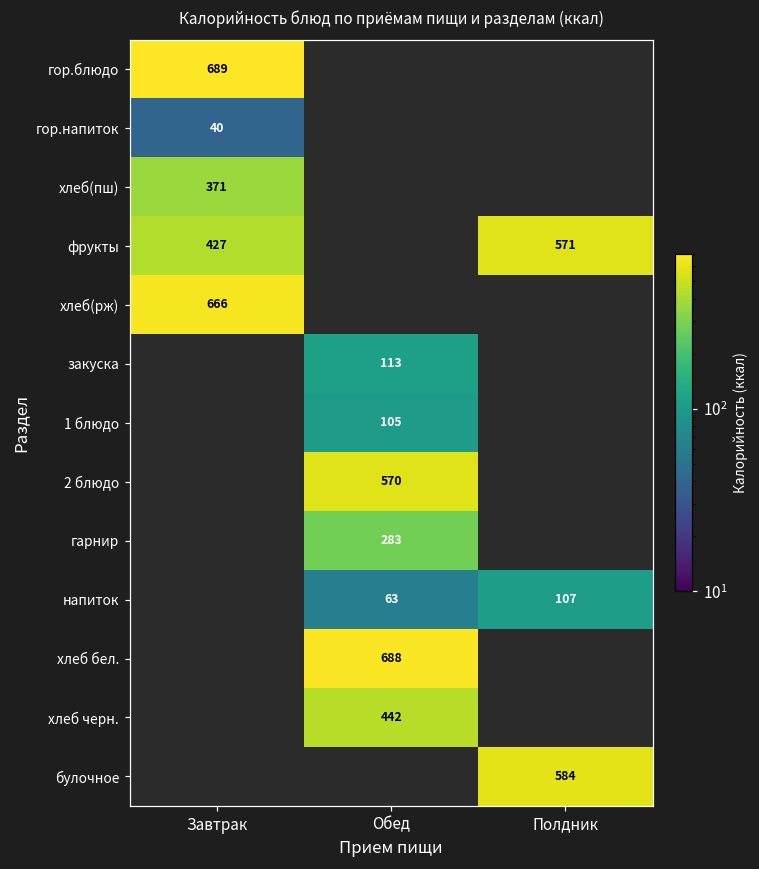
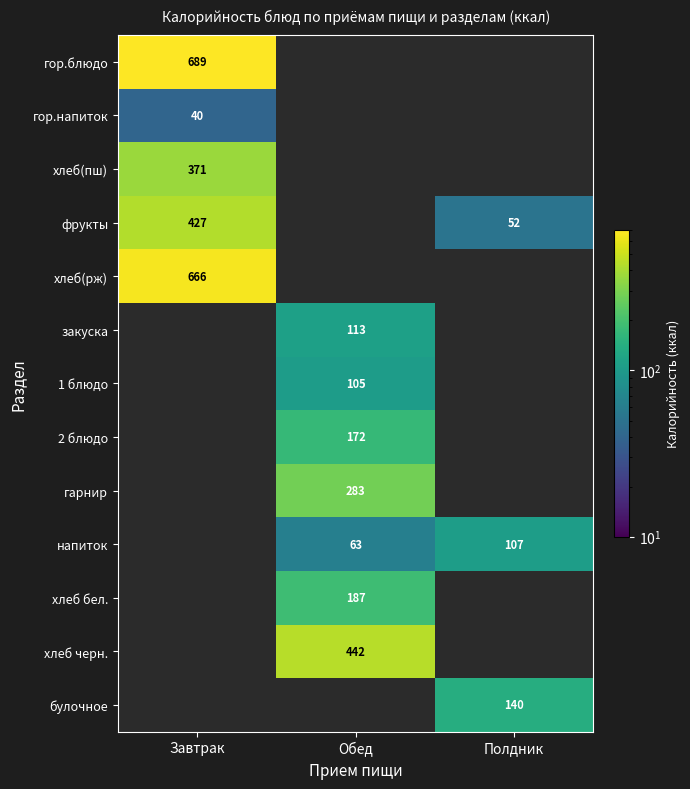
  {
    "гор.блюдо": {
      "Завтрак": 689
    },
    "гор.напиток": {
      "Завтрак": 40
    },
    "хлеб(пш)": {
      "Завтрак": 371
    },
    "фрукты": {
      "Завтрак": 427,
-     "Полдник": 571
+     "Полдник": 52
    },
    "хлеб(рж)": {
      "Завтрак": 666
    },
    "закуска": {
      "Обед": 113
    },
    "1 блюдо": {
      "Обед": 105
    },
    "2 блюдо": {
-     "Обед": 570
+     "Обед": 172
    },
    "гарнир": {
      "Обед": 283
    },
    "напиток": {
      "Обед": 63,
      "Полдник": 107
    },
    "хлеб бел.": {
-     "Обед": 688
+     "Обед": 187
    },
    "хлеб черн.": {
      "Обед": 442
    },
    "булочное": {
-     "Полдник": 584
+     "Полдник": 140
    }
  }
